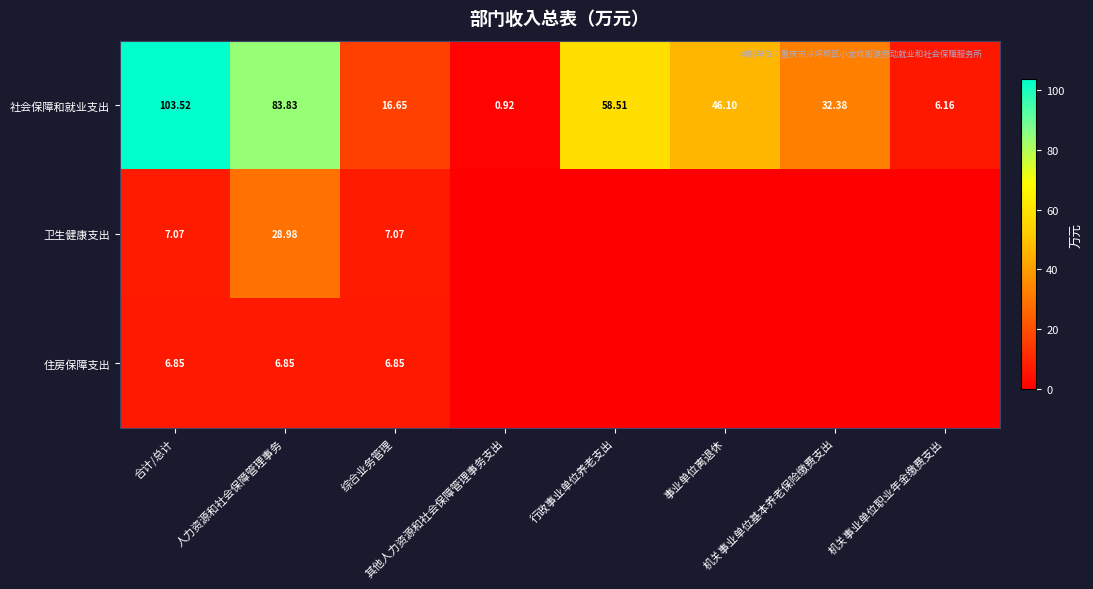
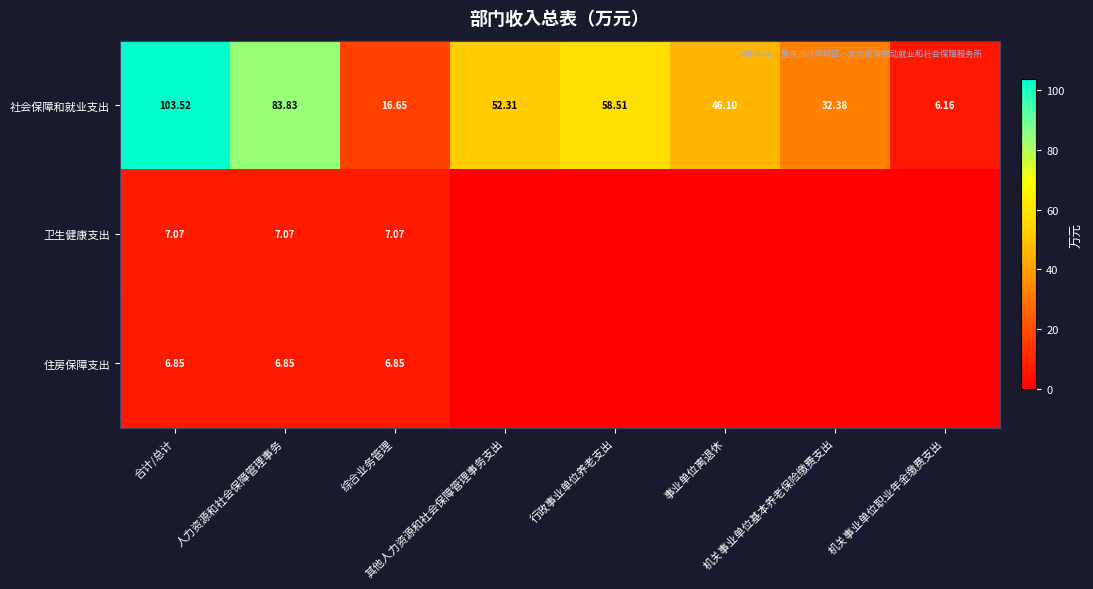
  {
    "社会保障和就业支出": {
      "合计/总计": 103.52,
      "人力资源和社会保障管理事务": 83.83,
      "综合业务管理": 16.65,
-     "其他人力资源和社会保障管理事务支出": 0.92,
+     "其他人力资源和社会保障管理事务支出": 52.31,
      "行政事业单位养老支出": 58.51,
      "事业单位离退休": 46.10,
      "机关事业单位职业年金缴费支出": 6.16
    },
    "卫生健康支出": {
      "合计/总计": 7.07,
-     "人力资源和社会保障管理事务": 28.98,
+     "人力资源和社会保障管理事务": 7.07,
      "综合业务管理": 7.07
    },
    "住房保障支出": {
      "合计/总计": 6.85,
      "人力资源和社会保障管理事务": 6.85,
      "综合业务管理": 6.85
    }
  }
